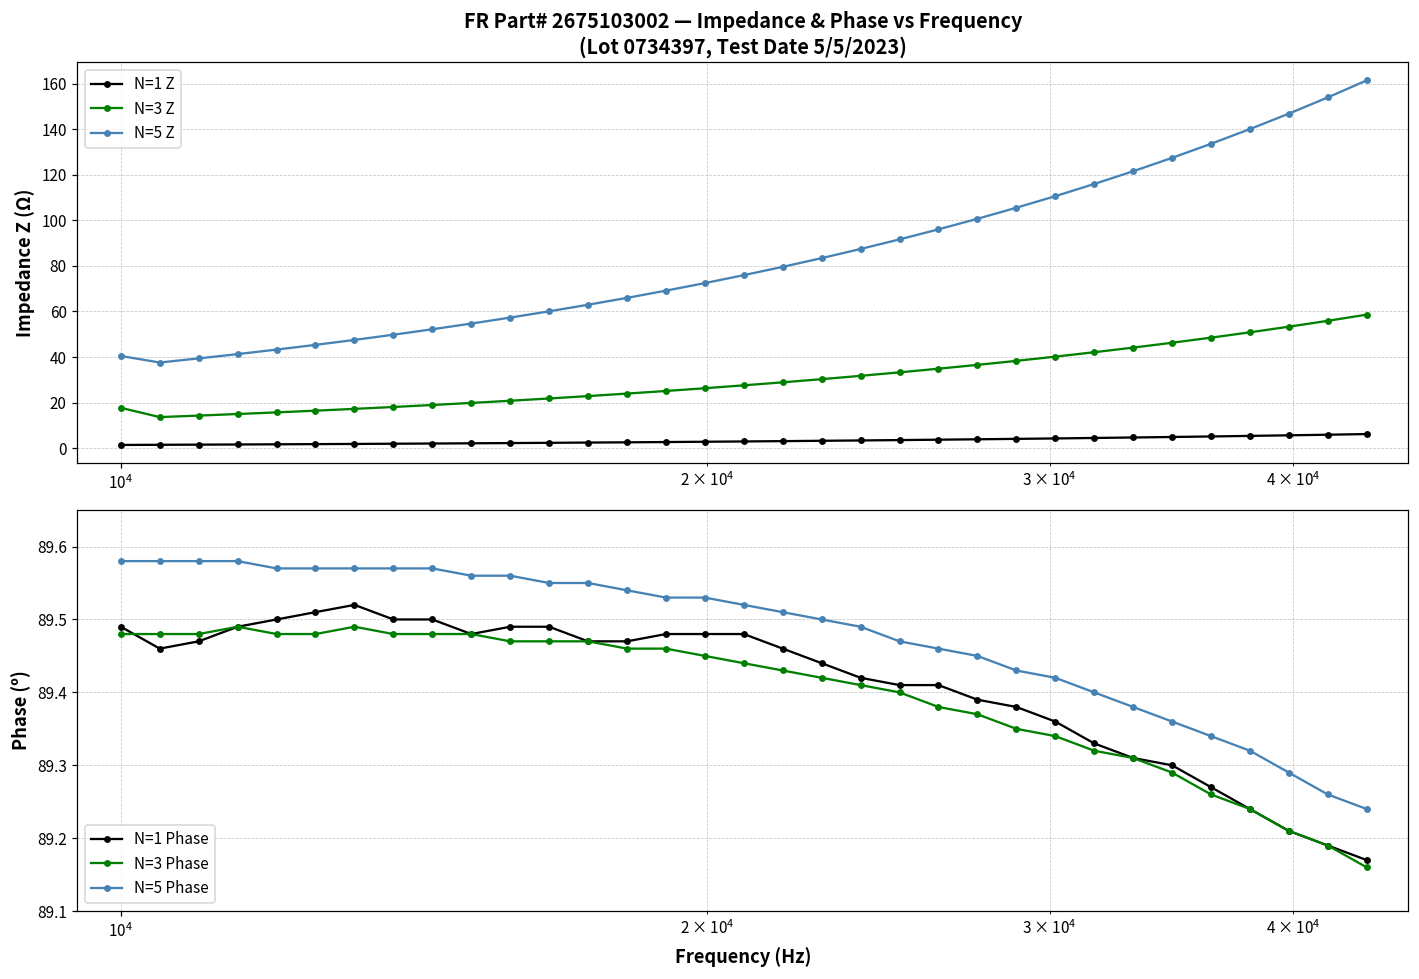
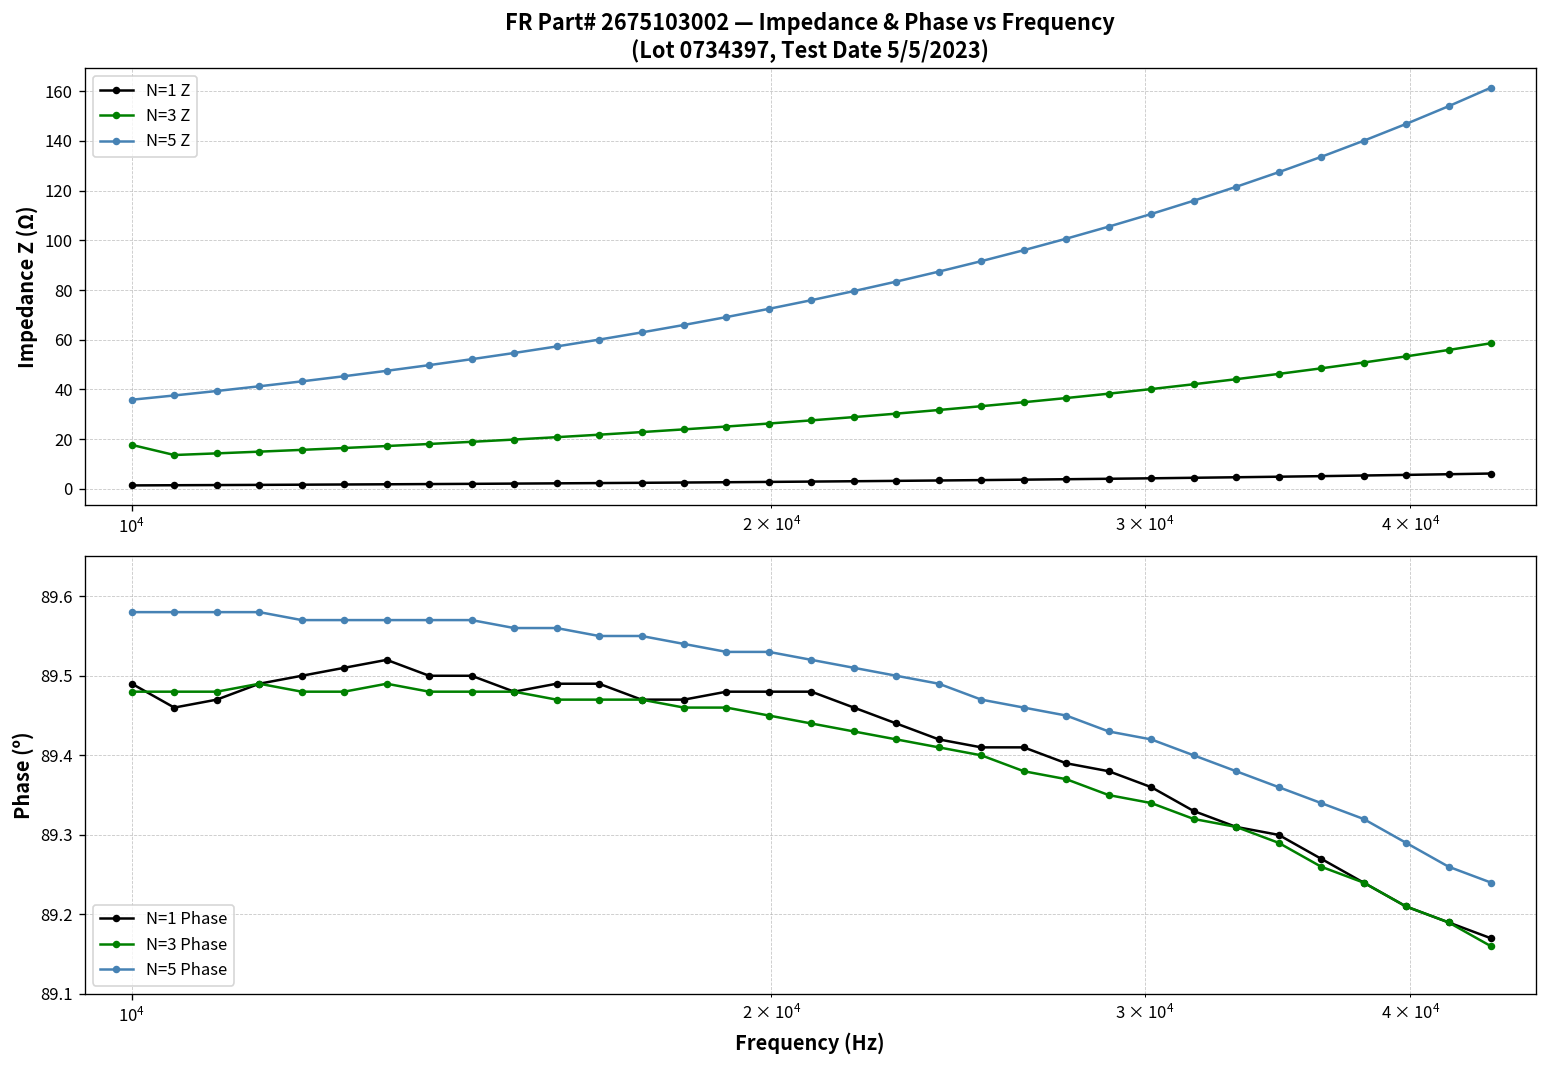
  {
    "FR Part# 2675103002 — Impedance & Phase vs Frequency (Lot 0734397, Test Date 5/5/2023)": {
      "N=1 Z": {
        "10^4": 1
      },
      "N=3 Z": {
        "10^4": 18
      },
      "N=5 Z": {
-       "10^4": 40
+       "10^4": 36
      }
    }
  }
